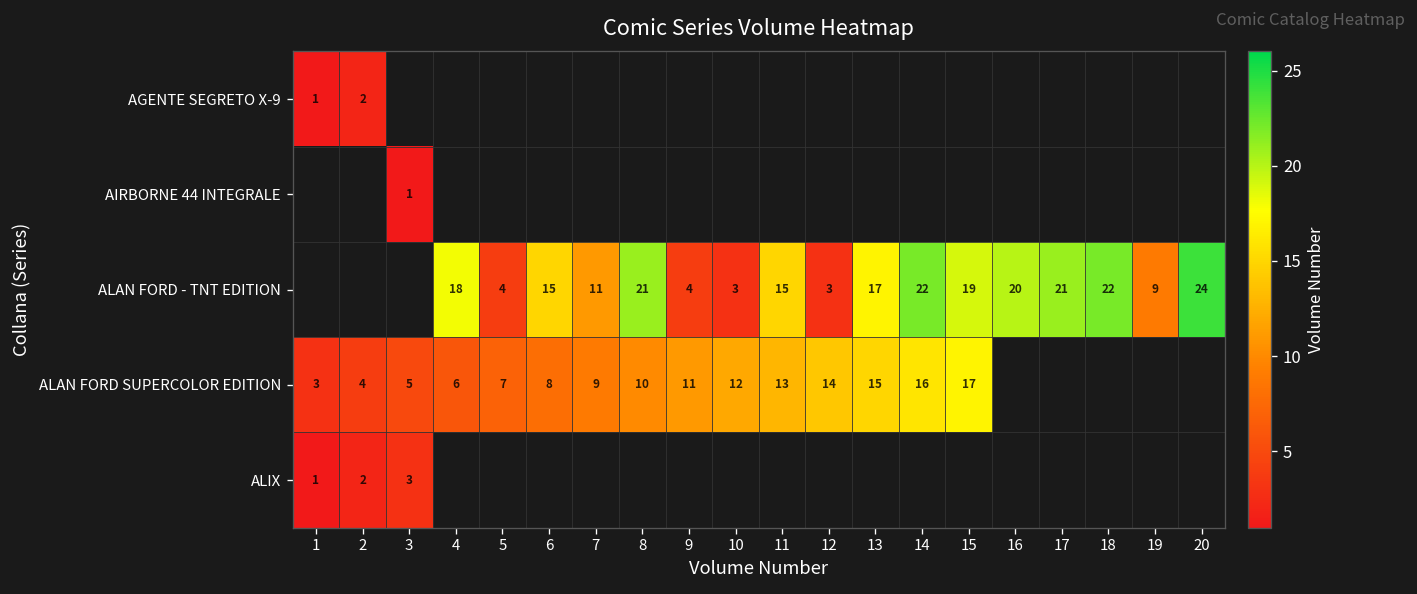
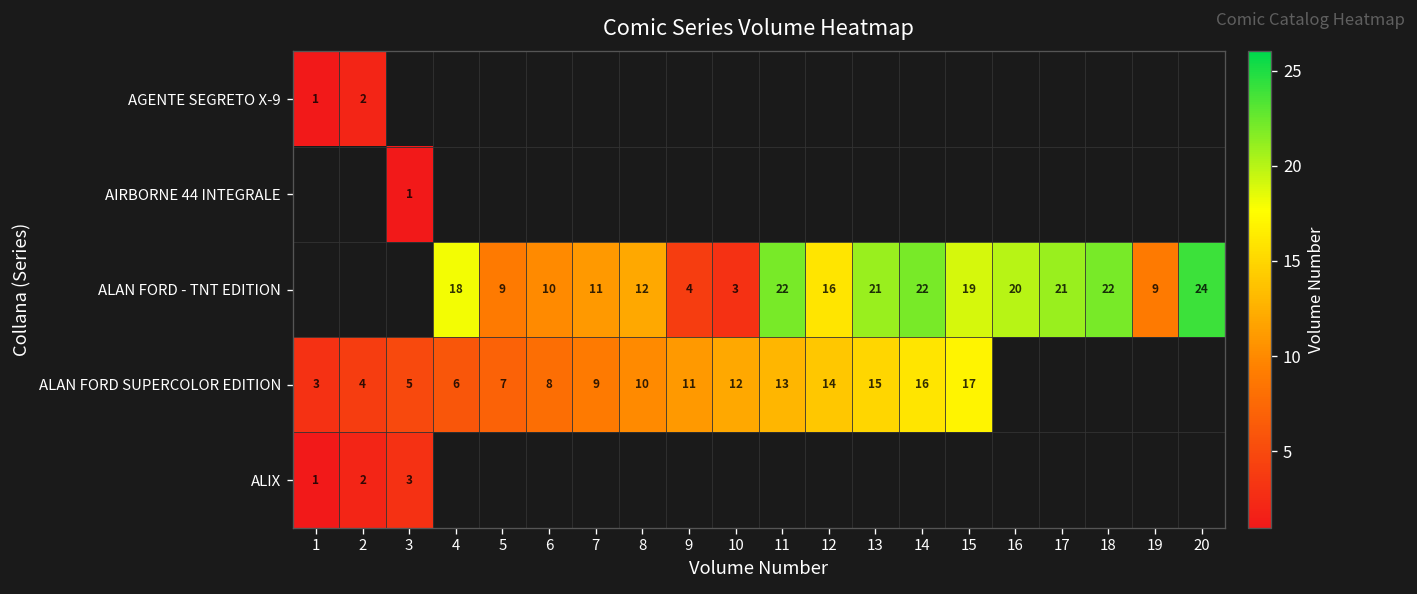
  {
    "AGENTE SEGRETO X-9": {
      "1": 1,
      "2": 2
    },
    "AIRBORNE 44 INTEGRALE": {
      "3": 1
    },
    "ALAN FORD - TNT EDITION": {
      "4": 18,
-     "5": 4,
-     "6": 15,
+     "5": 9,
+     "6": 10,
      "7": 11,
-     "8": 21,
+     "8": 12,
      "9": 4,
      "10": 3,
-     "11": 15,
-     "12": 3,
-     "13": 17,
+     "11": 22,
+     "12": 16,
+     "13": 21,
      "14": 22,
      "15": 19,
      "16": 20,
      "17": 21,
      "18": 22,
      "19": 9,
      "20": 24
    },
    "ALAN FORD SUPERCOLOR EDITION": {
      "1": 3,
      "2": 4,
      "3": 5,
      "4": 6,
      "5": 7,
      "6": 8,
      "7": 9,
      "8": 10,
      "9": 11,
      "10": 12,
      "11": 13,
      "12": 14,
      "13": 15,
      "14": 16,
      "15": 17
    },
    "ALIX": {
      "1": 1,
      "2": 2,
      "3": 3
    }
  }
